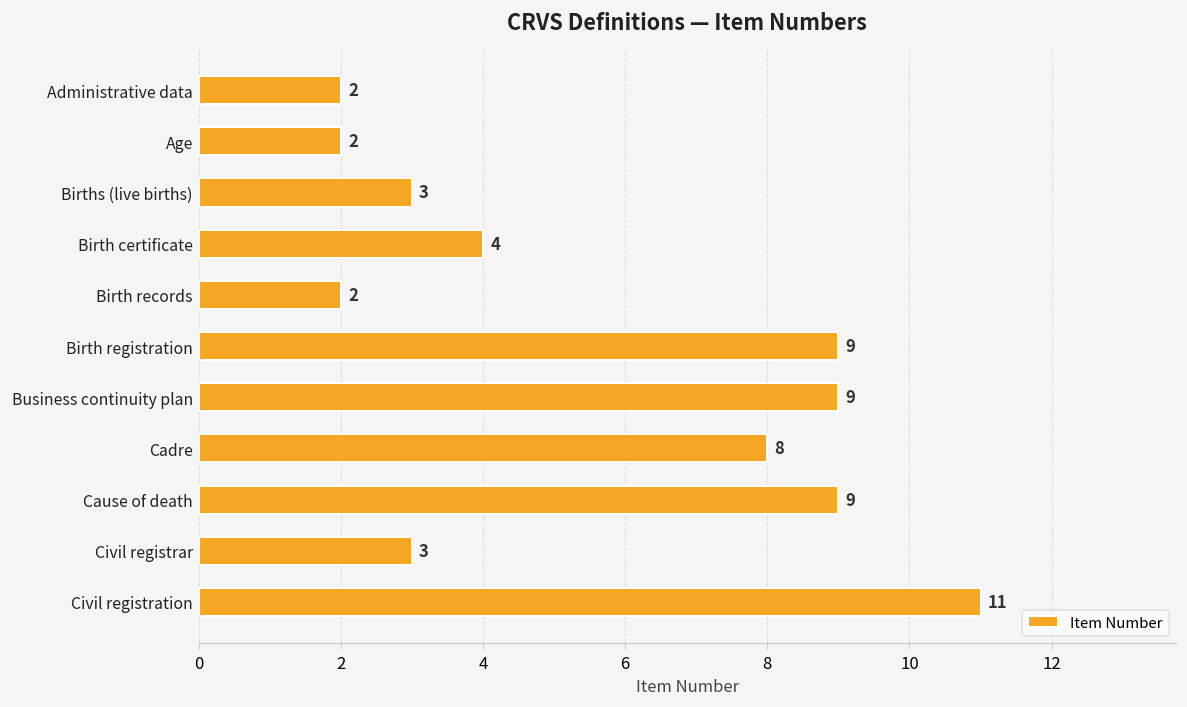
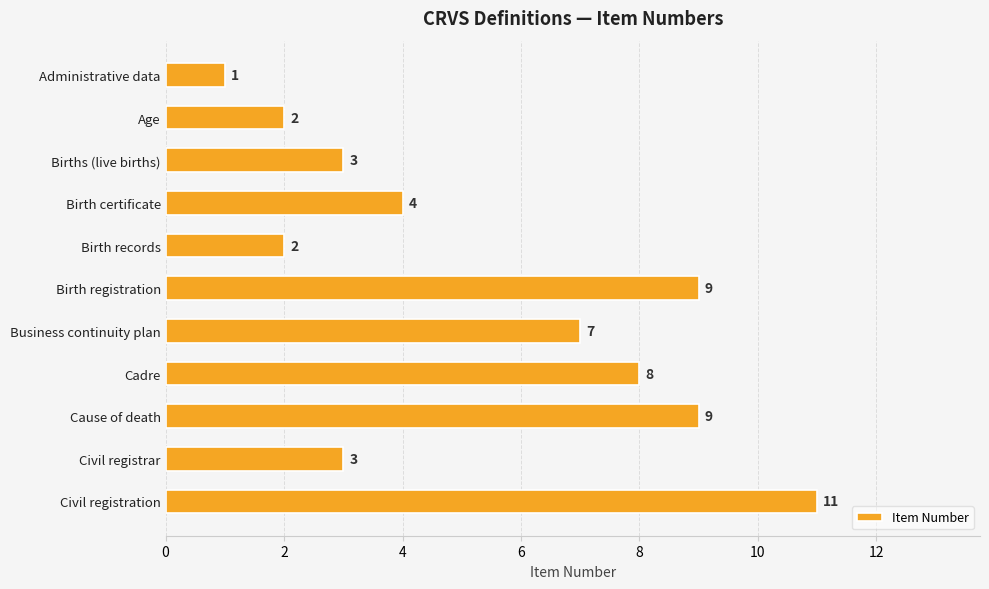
  {
-   "Administrative data": 2,
+   "Administrative data": 1,
    "Age": 2,
    "Births (live births)": 3,
    "Birth certificate": 4,
    "Birth records": 2,
    "Birth registration": 9,
-   "Business continuity plan": 9,
+   "Business continuity plan": 7,
    "Cadre": 8,
    "Cause of death": 9,
    "Civil registrar": 3,
    "Civil registration": 11
  }
